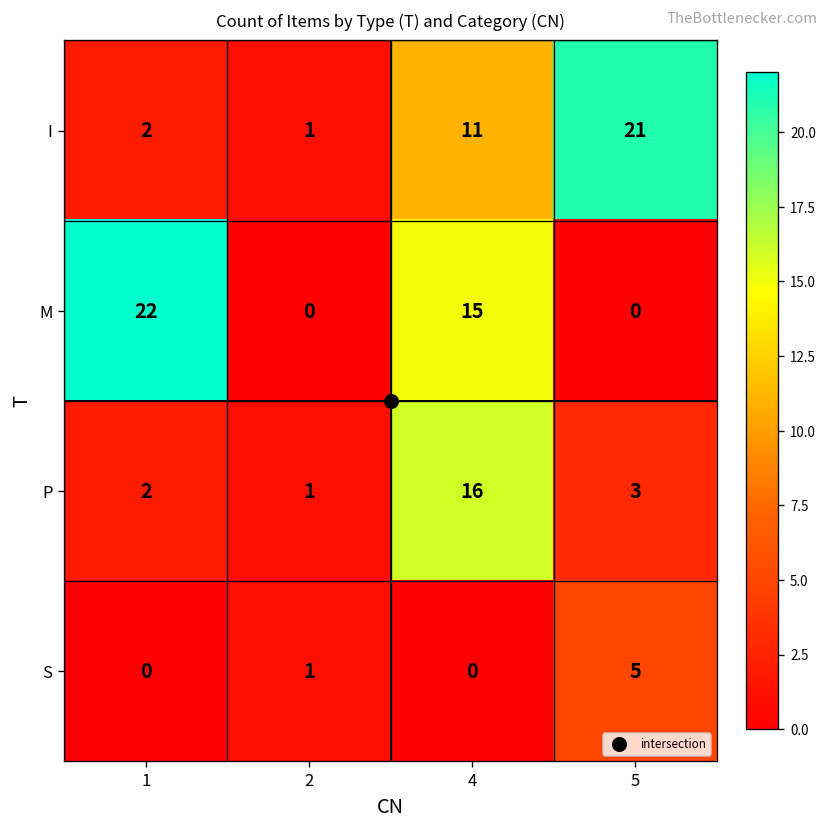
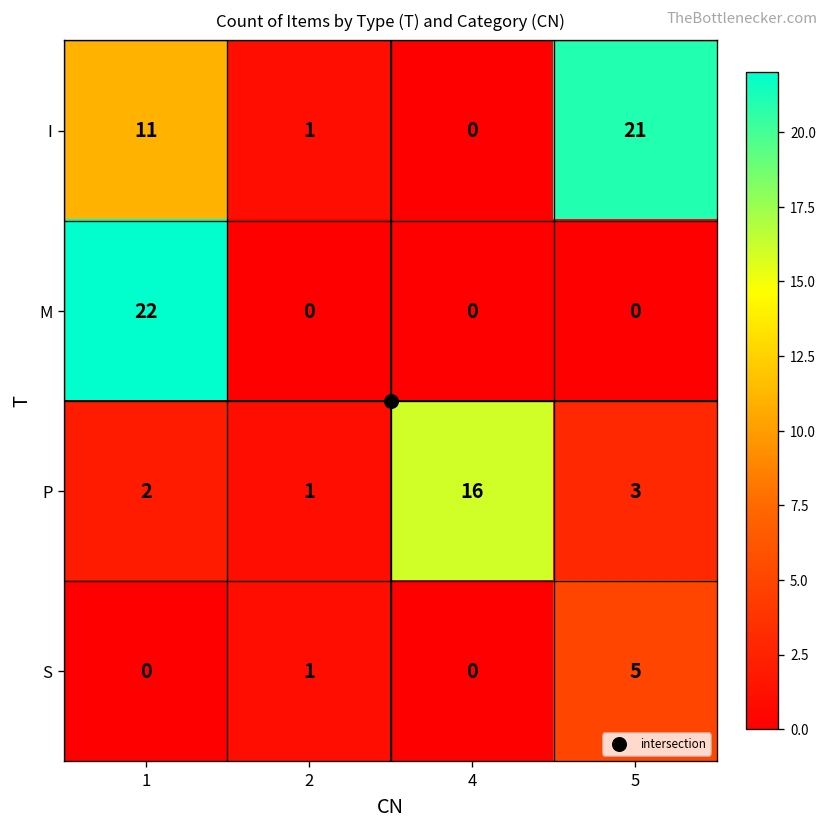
  {
    "I": {
-     "1": 2,
+     "1": 11,
      "2": 1,
-     "4": 11,
+     "4": 0,
      "5": 21
    },
    "M": {
      "1": 22,
      "2": 0,
-     "4": 15,
+     "4": 0,
      "5": 0
    },
    "P": {
      "1": 2,
      "2": 1,
      "4": 16,
      "5": 3
    },
    "S": {
      "1": 0,
      "2": 1,
      "4": 0,
      "5": 5
    }
  }
